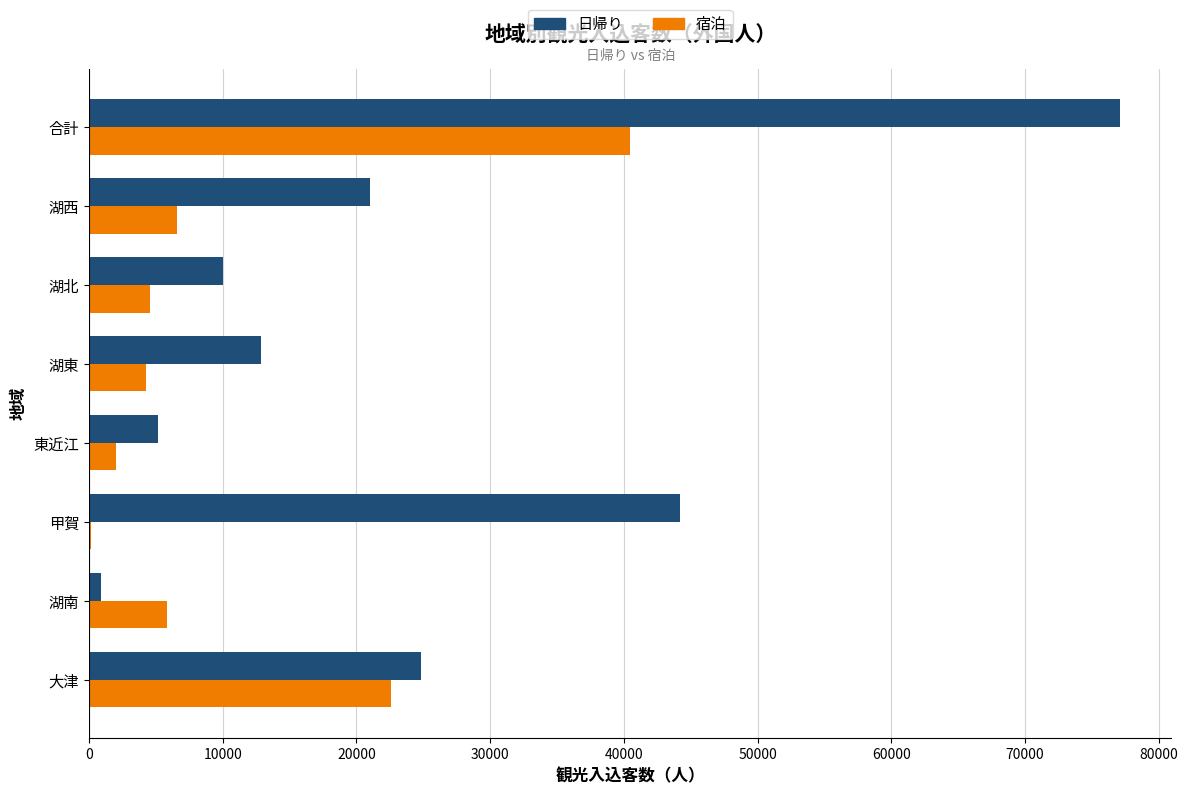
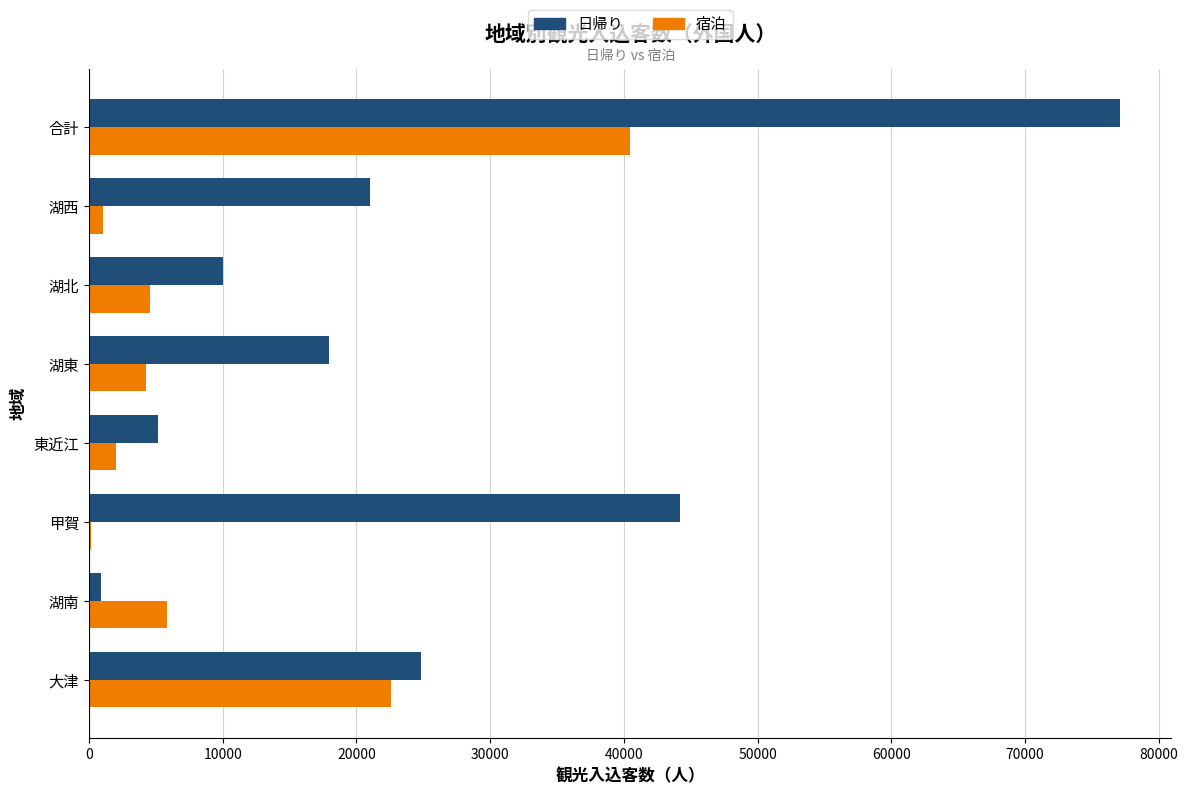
  {
    "日帰り": {
      "合計": 77100,
      "湖西": 21000,
      "湖北": 10000,
-     "湖東": 12800,
+     "湖東": 17900,
      "東近江": 5200,
      "甲賀": 44200,
      "湖南": 900,
      "大津": 24800
    },
    "宿泊": {
      "合計": 40500,
-     "湖西": 6600,
+     "湖西": 1000,
      "湖北": 4600,
      "湖東": 4300,
      "東近江": 2100,
      "湖南": 5800,
      "大津": 22600
    }
  }
